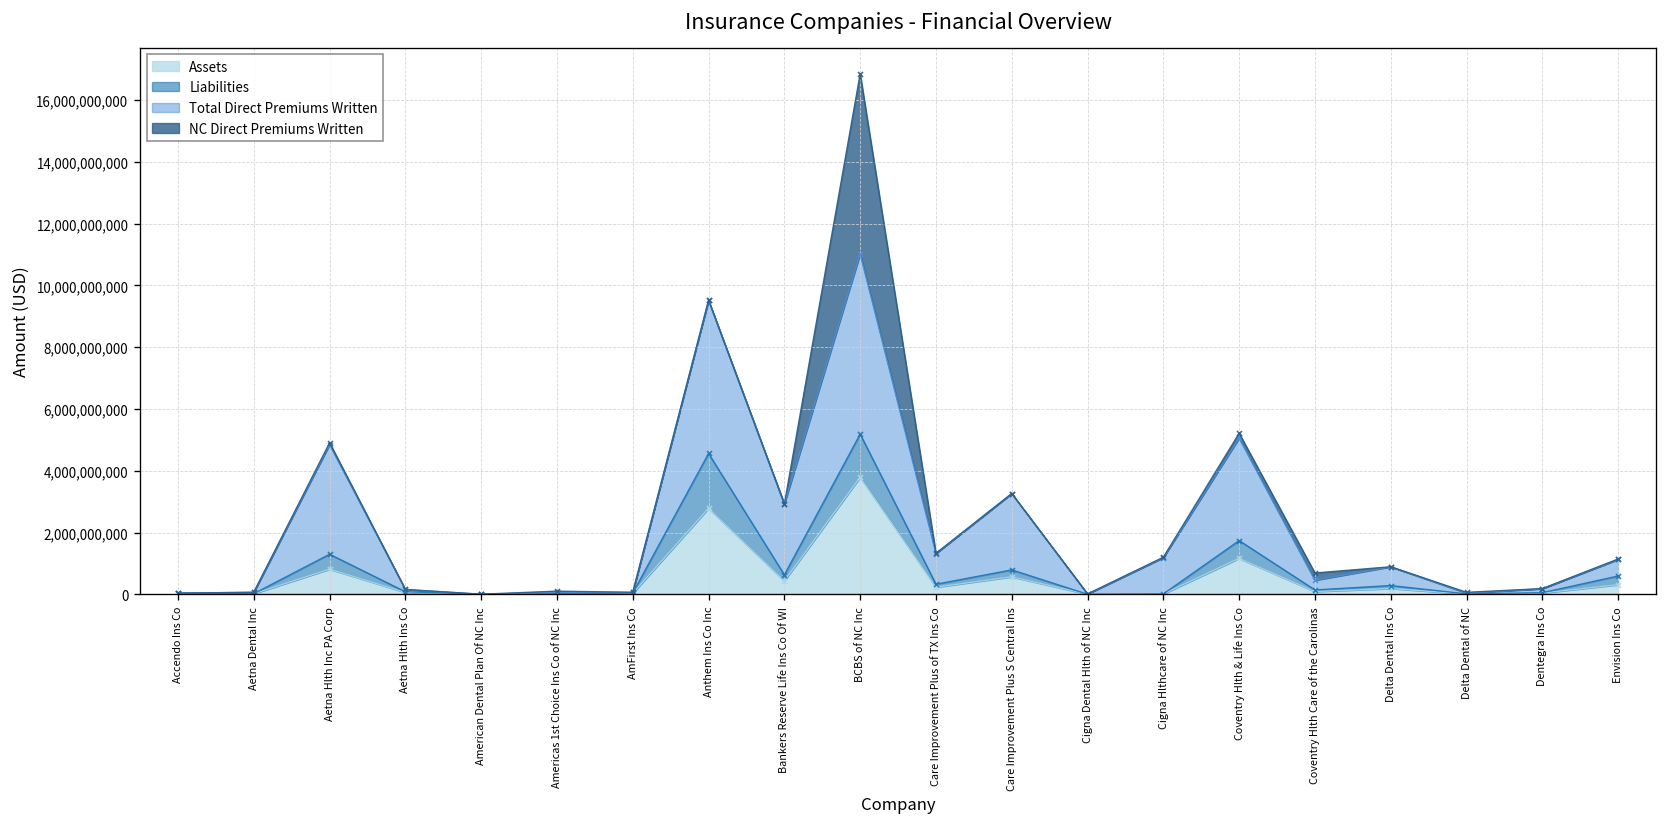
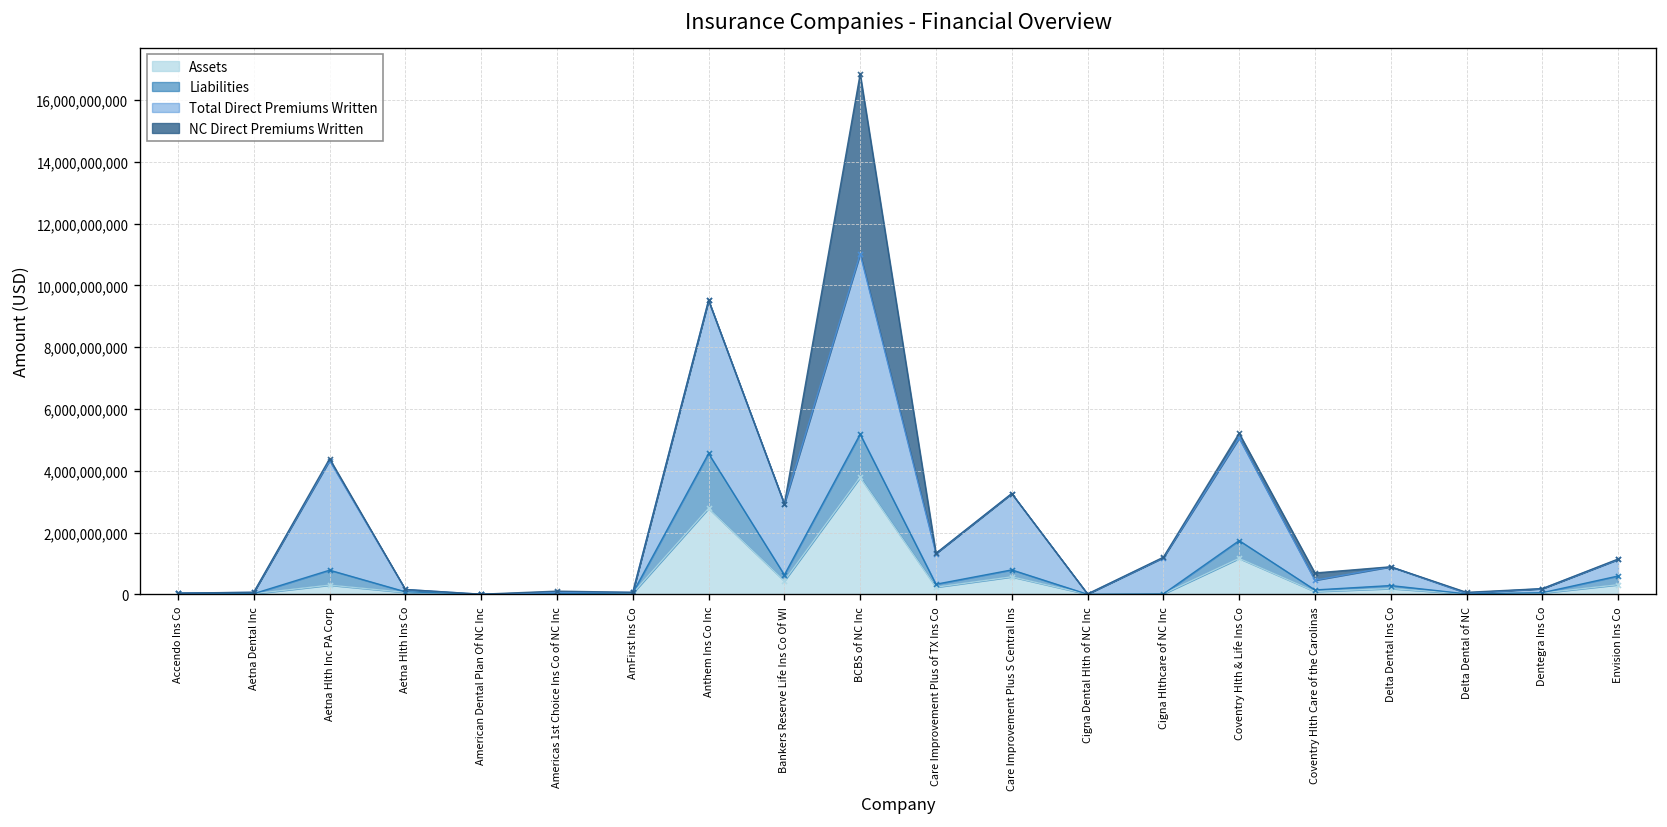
  {
    "Assets": {
-     "Aetna Hlth Inc PA Corp": "800,000,000",
+     "Aetna Hlth Inc PA Corp": "300,000,000",
      "Anthem Ins Co Inc": "2,800,000,000",
      "Bankers Reserve Life Ins Co Of WI": "400,000,000",
      "BCBS of NC Inc": "3,800,000,000",
      "Care Improvement Plus S Central Ins": "600,000,000",
      "Coventry Hlth & Life Ins Co": "1,200,000,000",
      "Envision Ins Co": "300,000,000"
    },
    "Total Direct Premiums Written": {
      "BCBS of NC Inc": "5,800,000,000",
      "Coventry Hlth & Life Ins Co": "3,300,000,000",
      "Coventry Hlth Care of the Carolinas": "300,000,000"
    }
  }
